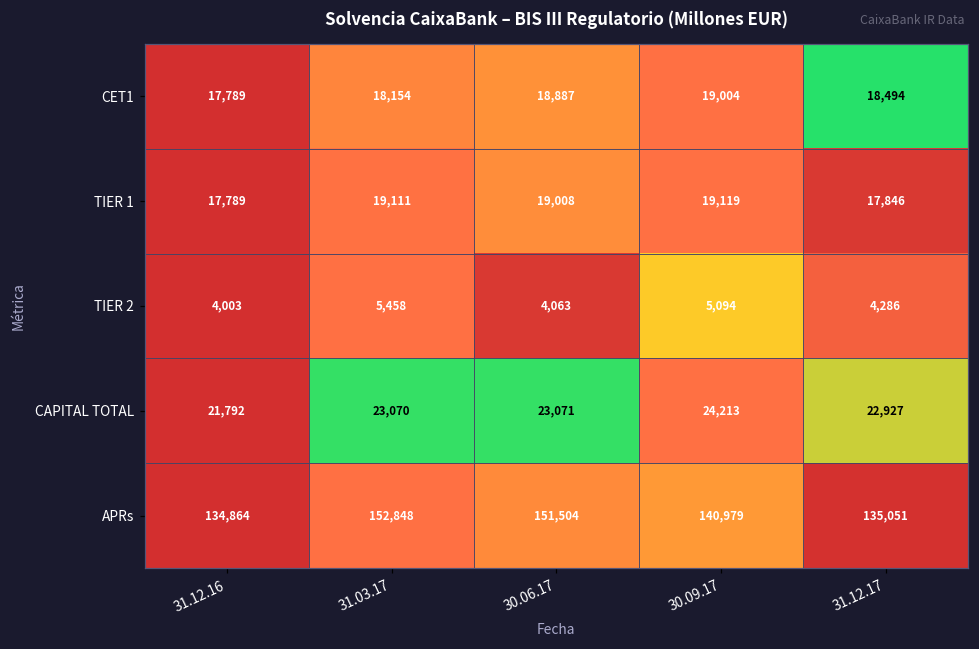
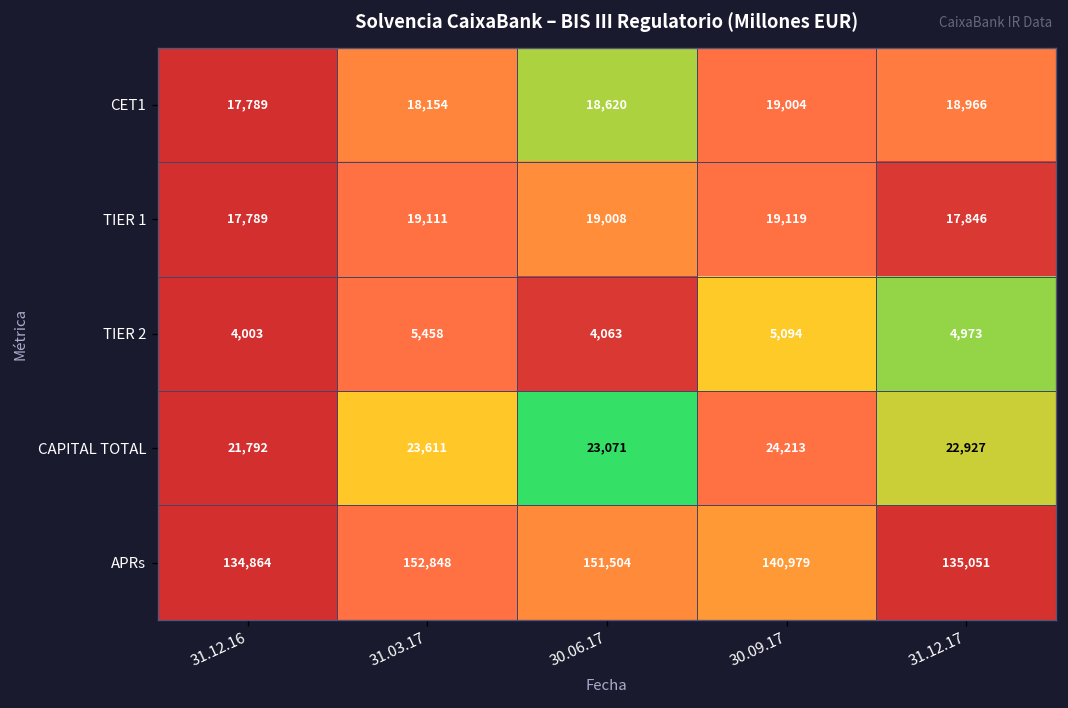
  {
    "CET1": {
      "31.12.16": "17,789",
      "31.03.17": "18,154",
-     "30.06.17": "18,887",
+     "30.06.17": "18,620",
      "30.09.17": "19,004",
-     "31.12.17": "18,494"
+     "31.12.17": "18,966"
    },
    "TIER 1": {
      "31.12.16": "17,789",
      "31.03.17": "19,111",
      "30.06.17": "19,008",
      "30.09.17": "19,119",
      "31.12.17": "17,846"
    },
    "TIER 2": {
      "31.12.16": "4,003",
      "31.03.17": "5,458",
      "30.06.17": "4,063",
      "30.09.17": "5,094",
-     "31.12.17": "4,286"
+     "31.12.17": "4,973"
    },
    "CAPITAL TOTAL": {
      "31.12.16": "21,792",
-     "31.03.17": "23,070",
+     "31.03.17": "23,611",
      "30.06.17": "23,071",
      "30.09.17": "24,213",
      "31.12.17": "22,927"
    },
    "APRs": {
      "31.12.16": "134,864",
      "31.03.17": "152,848",
      "30.06.17": "151,504",
      "30.09.17": "140,979",
      "31.12.17": "135,051"
    }
  }
